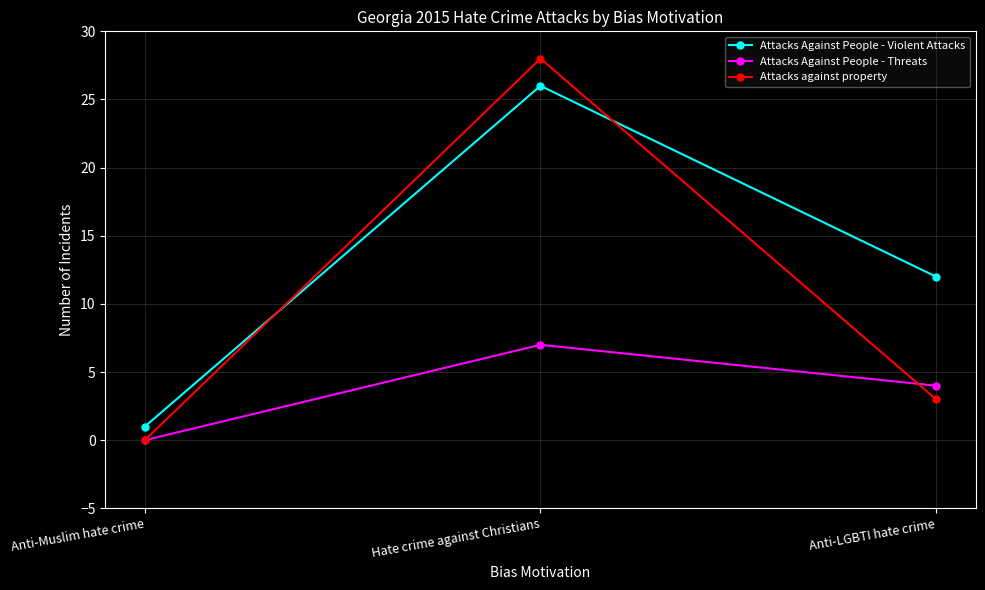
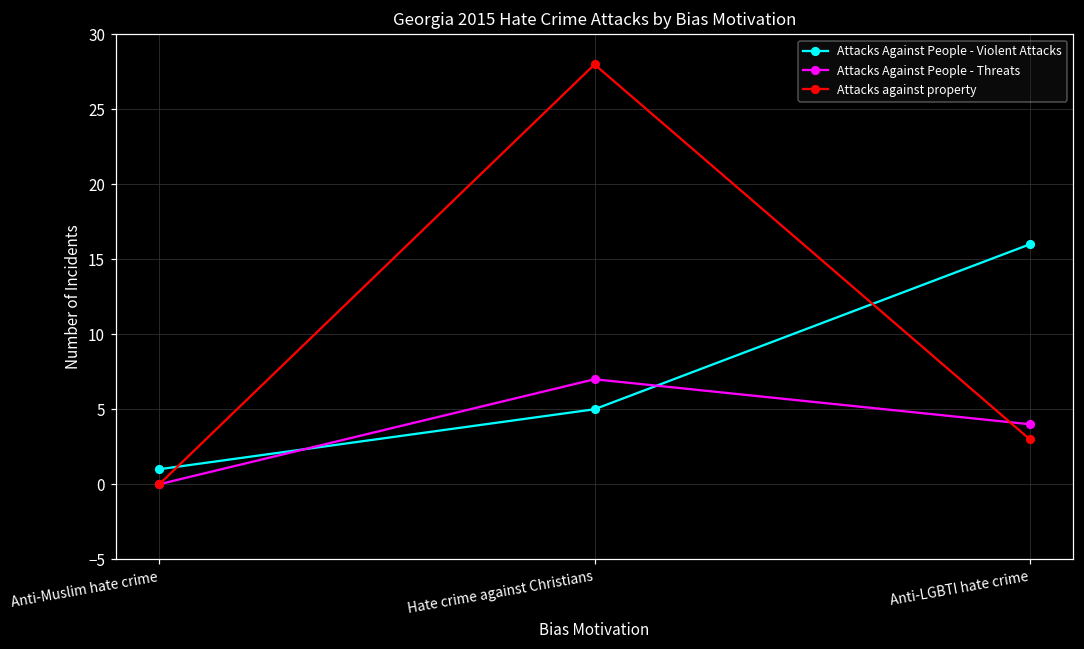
  {
    "Attacks Against People - Violent Attacks": {
      "Anti-Muslim hate crime": 1,
-     "Hate crime against Christians": 26,
-     "Anti-LGBTI hate crime": 12
+     "Hate crime against Christians": 5,
+     "Anti-LGBTI hate crime": 16
    },
    "Attacks Against People - Threats": {
      "Hate crime against Christians": 7,
      "Anti-LGBTI hate crime": 4
    },
    "Attacks against property": {
      "Hate crime against Christians": 28,
      "Anti-LGBTI hate crime": 3
    }
  }
